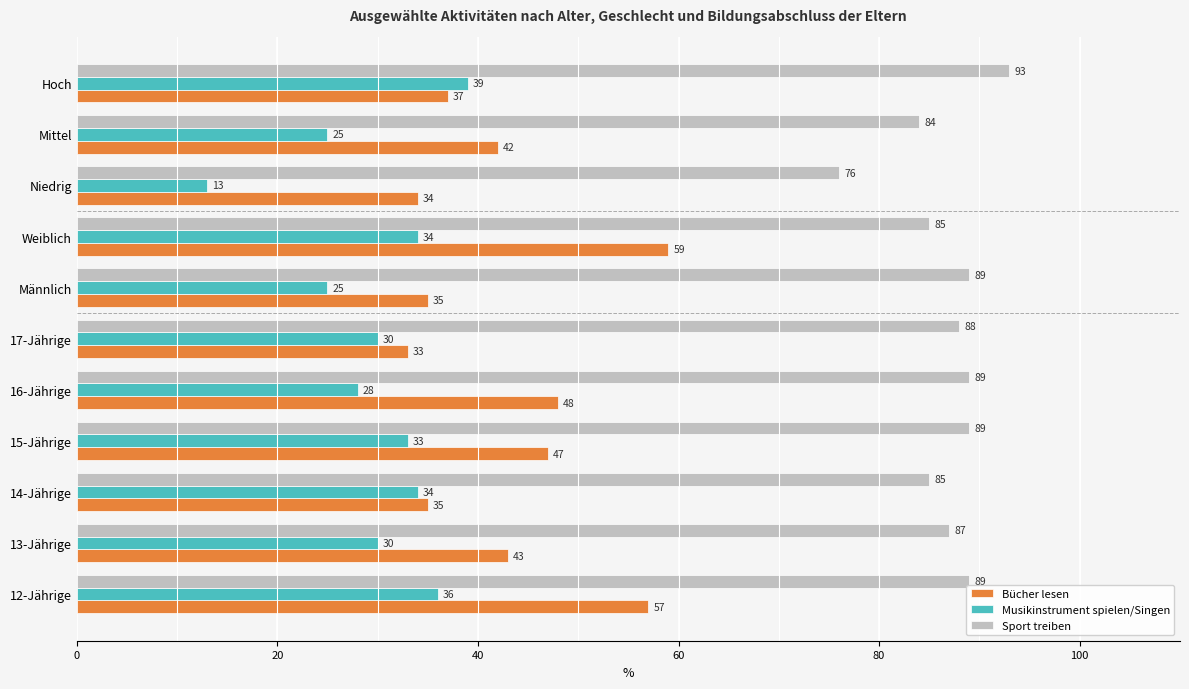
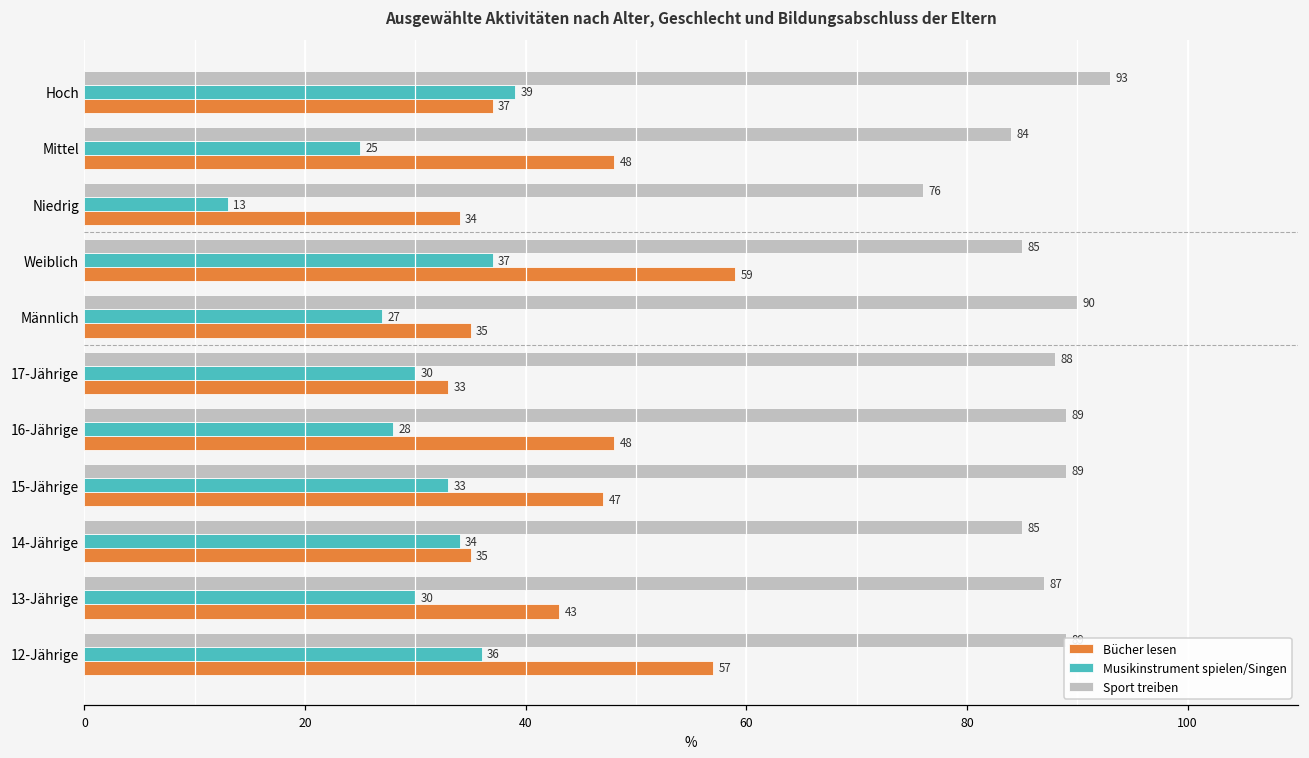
  {
    "Bücher lesen": {
      "Hoch": 37,
-     "Mittel": 42,
+     "Mittel": 48,
      "Niedrig": 34,
      "Weiblich": 59,
      "Männlich": 35,
      "17-Jährige": 33,
      "16-Jährige": 48,
      "15-Jährige": 47,
      "14-Jährige": 35,
      "13-Jährige": 43,
      "12-Jährige": 57
    },
    "Musikinstrument spielen/Singen": {
      "Hoch": 39,
      "Mittel": 25,
      "Niedrig": 13,
-     "Weiblich": 34,
-     "Männlich": 25,
+     "Weiblich": 37,
+     "Männlich": 27,
      "17-Jährige": 30,
      "16-Jährige": 28,
      "15-Jährige": 33,
      "14-Jährige": 34,
      "13-Jährige": 30,
      "12-Jährige": 36
    },
    "Sport treiben": {
      "Hoch": 93,
      "Mittel": 84,
      "Niedrig": 76,
      "Weiblich": 85,
-     "Männlich": 89,
+     "Männlich": 90,
      "17-Jährige": 88,
      "16-Jährige": 89,
      "15-Jährige": 89,
      "14-Jährige": 85,
      "13-Jährige": 87
    }
  }
